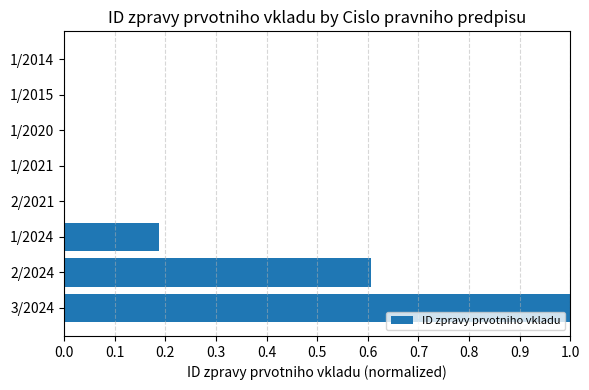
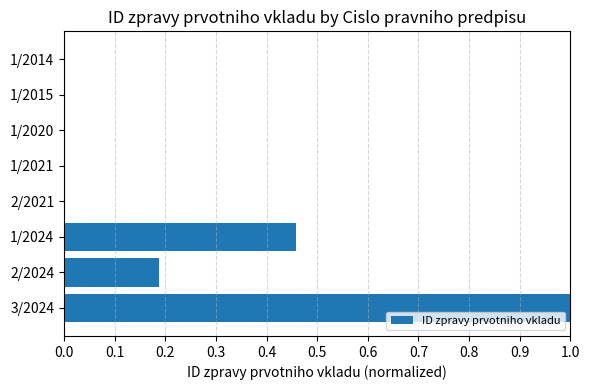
  {
    "1/2014": 0.00,
-   "1/2024": 0.19,
-   "2/2024": 0.61,
+   "1/2024": 0.46,
+   "2/2024": 0.19,
    "3/2024": 1.00
  }
